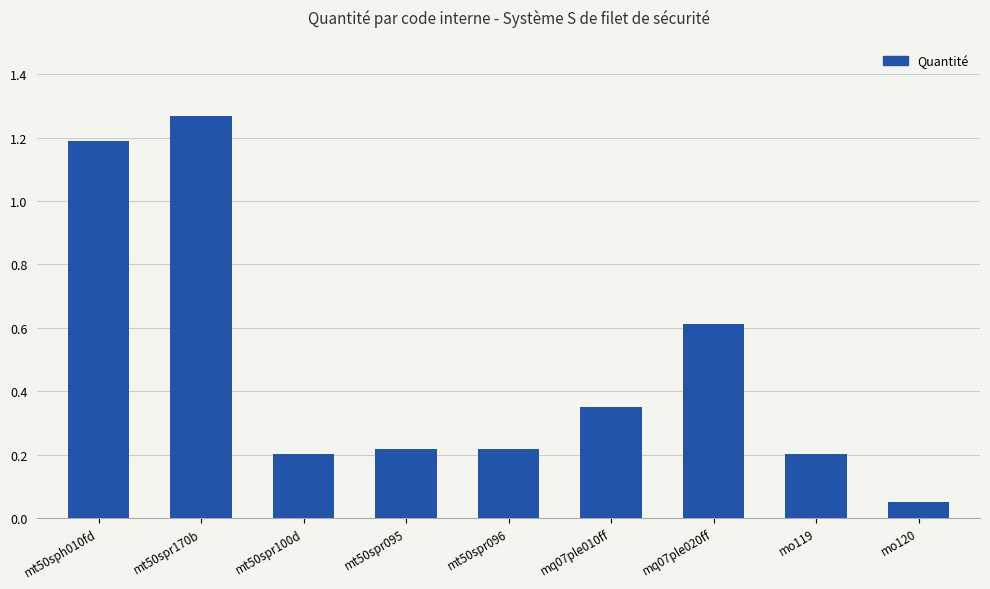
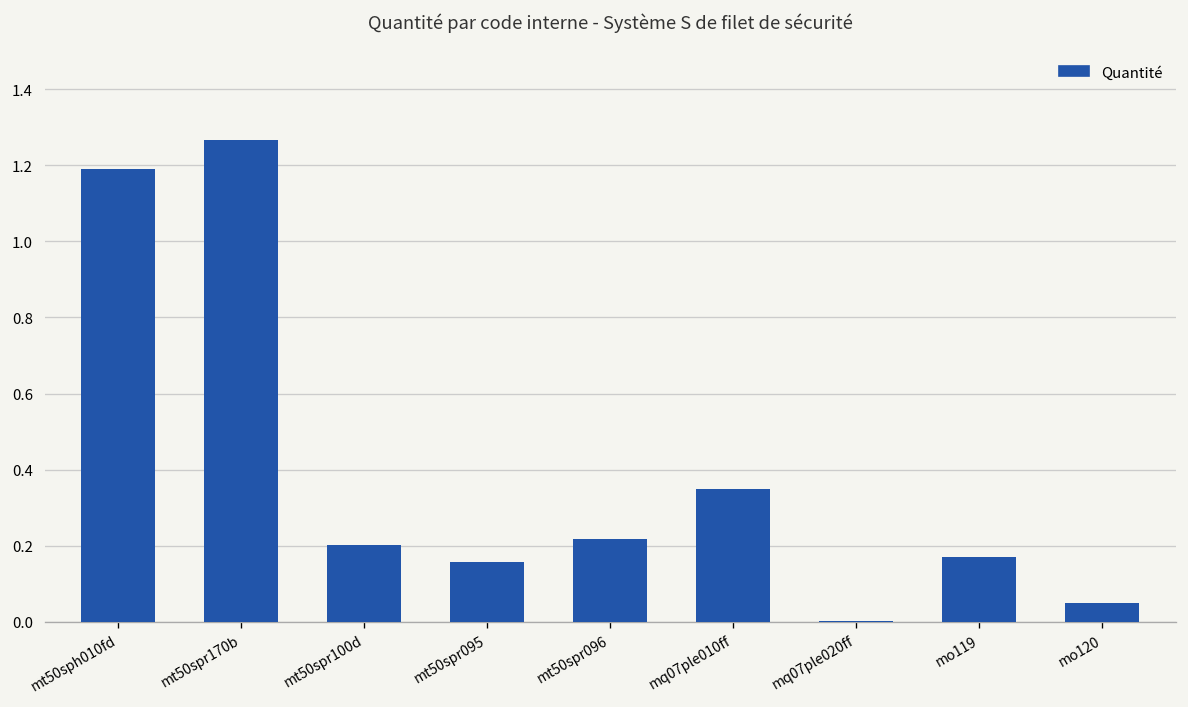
  {
    "mt50sph010fd": 1.19,
    "mt50spr170b": 1.27,
    "mt50spr100d": 0.20,
-   "mt50spr095": 0.22,
+   "mt50spr095": 0.16,
    "mt50spr096": 0.22,
    "mq07ple010ff": 0.35,
-   "mq07ple020ff": 0.61,
-   "mo119": 0.20,
+   "mq07ple020ff": 0.00,
+   "mo119": 0.17,
    "mo120": 0.05
  }
